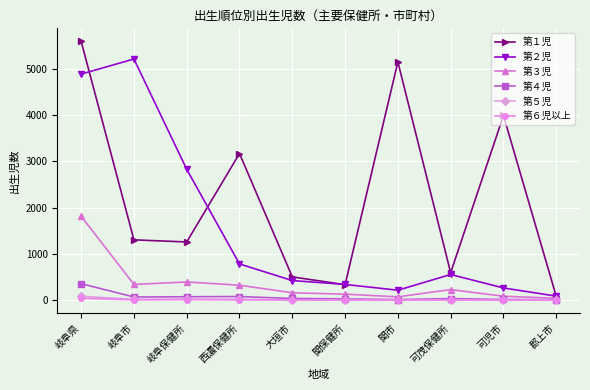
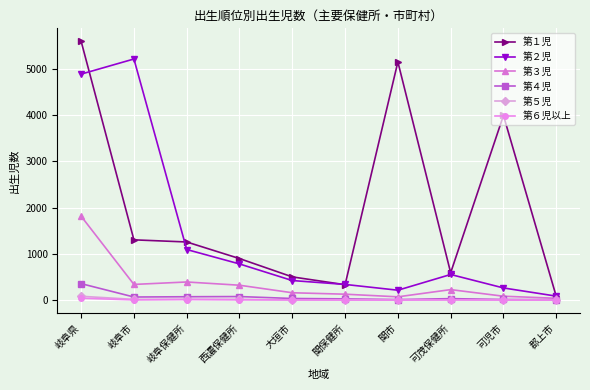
  {
    "第１児": {
      "岐阜県": 5600,
      "岐阜市": 1300,
      "岐阜保健所": 1300,
-     "西濃保健所": 3200,
+     "西濃保健所": 900,
      "大垣市": 500,
      "関市": 5200
    },
    "第２児": {
      "岐阜県": 4900,
      "岐阜市": 5200,
-     "岐阜保健所": 2800,
+     "岐阜保健所": 1100,
      "西濃保健所": 800,
      "大垣市": 400,
      "関市": 200,
      "可児市": 300
    }
  }
